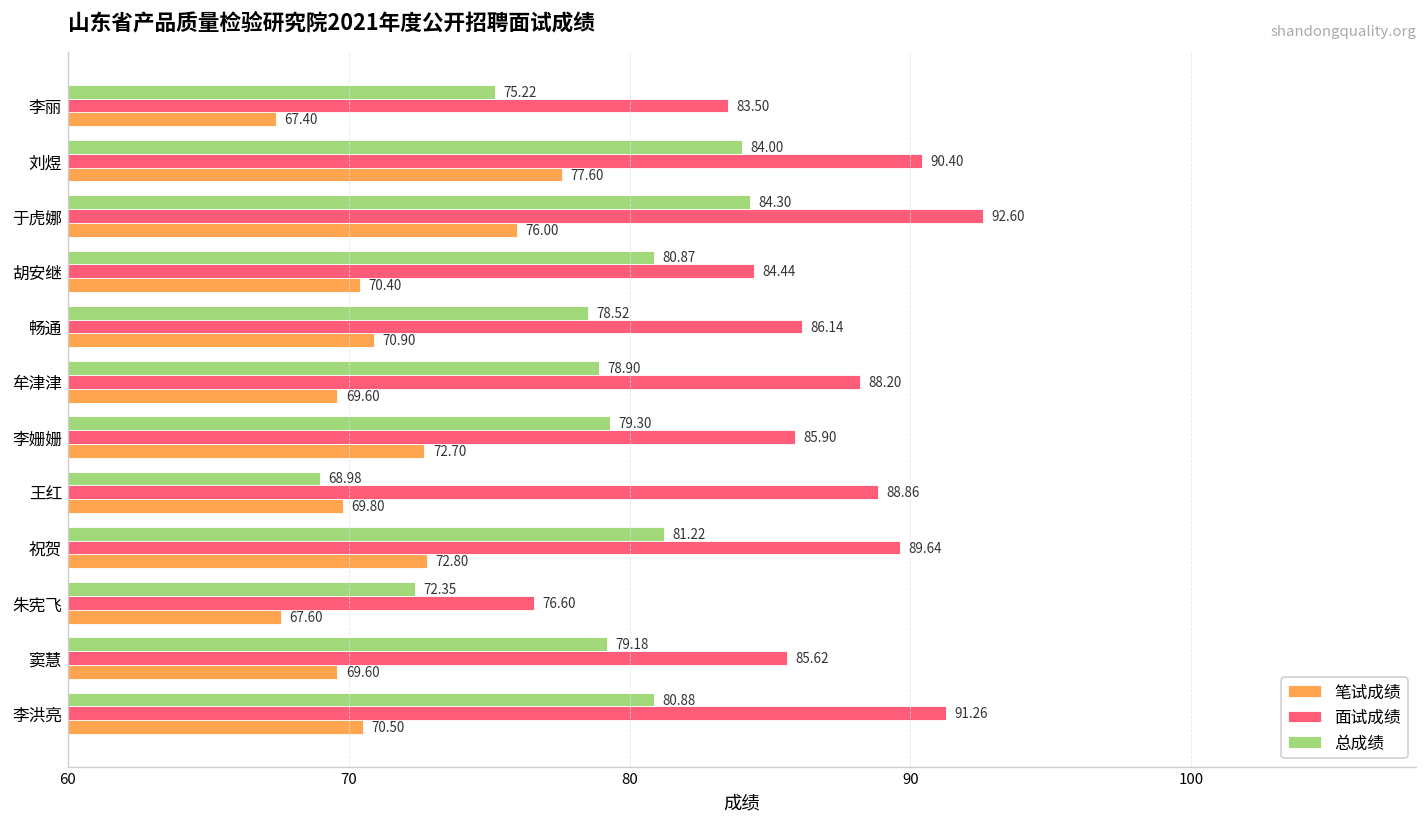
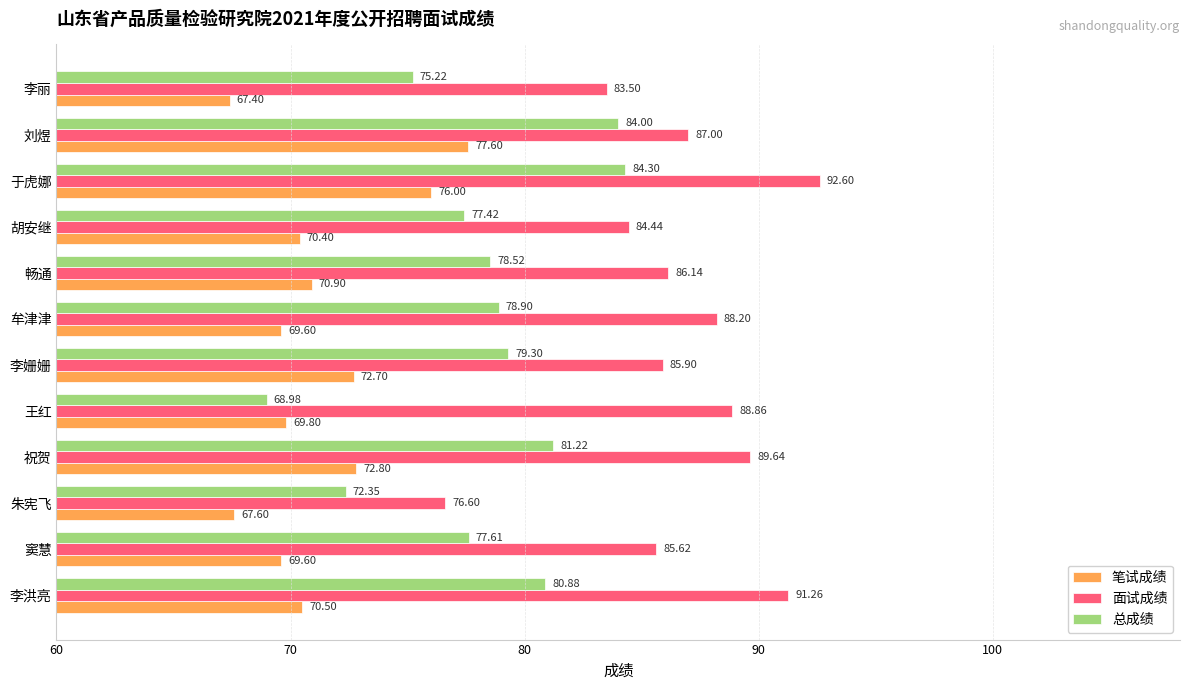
  {
    "笔试成绩": {
      "李丽": 67.40,
      "刘煜": 77.60,
      "于虎娜": 76.00,
      "胡安继": 70.40,
      "畅通": 70.90,
      "牟津津": 69.60,
      "李姗姗": 72.70,
      "王红": 69.80,
      "祝贺": 72.80,
      "朱宪飞": 67.60,
      "窦慧": 69.60,
      "李洪亮": 70.50
    },
    "面试成绩": {
      "李丽": 83.50,
-     "刘煜": 90.40,
+     "刘煜": 87.00,
      "于虎娜": 92.60,
      "胡安继": 84.44,
      "畅通": 86.14,
      "牟津津": 88.20,
      "李姗姗": 85.90,
      "王红": 88.86,
      "祝贺": 89.64,
      "朱宪飞": 76.60,
      "窦慧": 85.62,
      "李洪亮": 91.26
    },
    "总成绩": {
      "李丽": 75.22,
      "刘煜": 84.00,
      "于虎娜": 84.30,
-     "胡安继": 80.87,
+     "胡安继": 77.42,
      "畅通": 78.52,
      "牟津津": 78.90,
      "李姗姗": 79.30,
      "王红": 68.98,
      "祝贺": 81.22,
      "朱宪飞": 72.35,
-     "窦慧": 79.18,
+     "窦慧": 77.61,
      "李洪亮": 80.88
    }
  }
